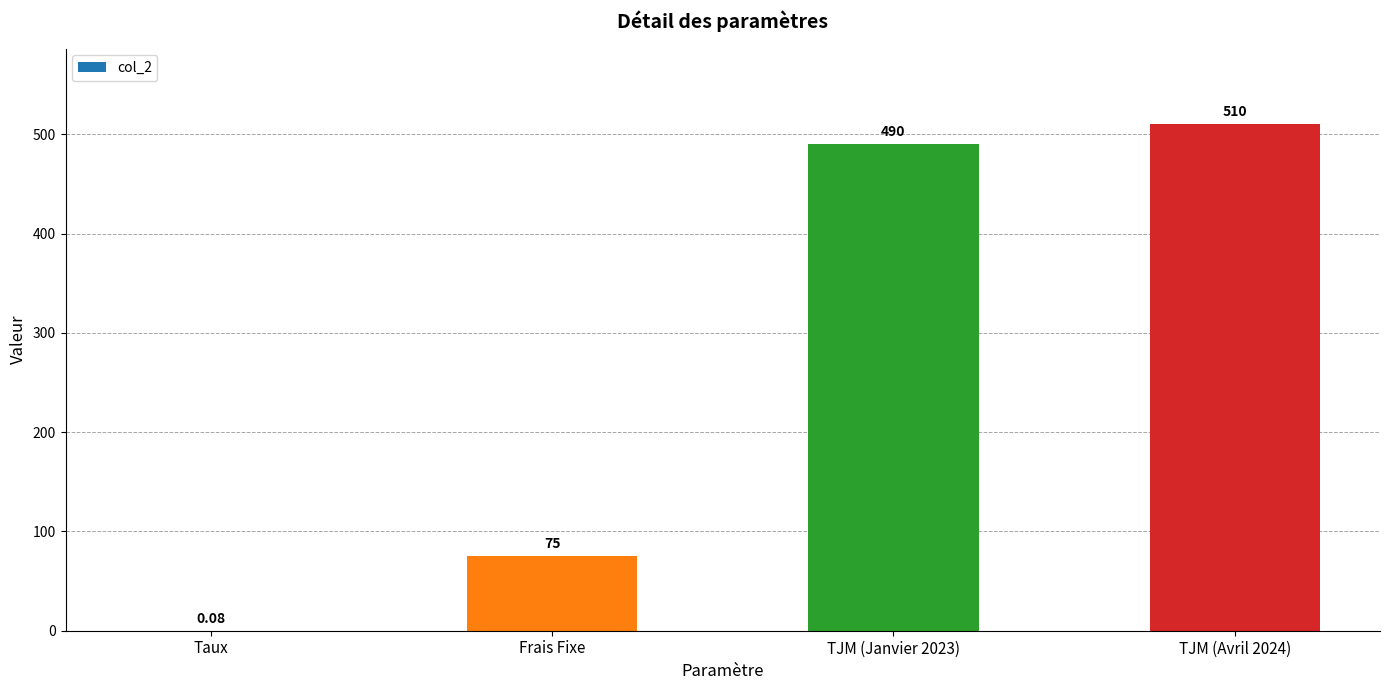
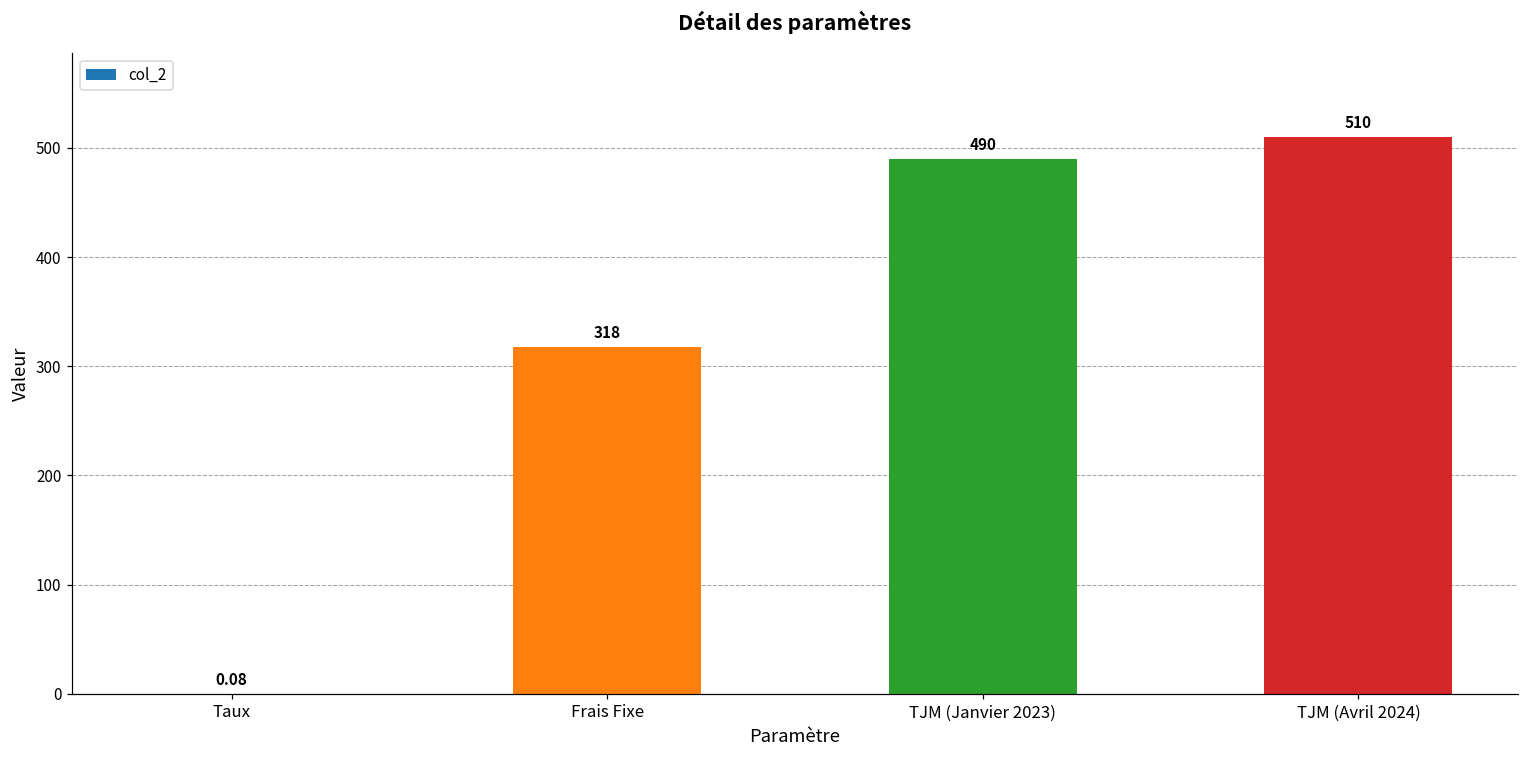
  {
    "Taux": 0.08,
-   "Frais Fixe": 75,
+   "Frais Fixe": 318,
    "TJM (Janvier 2023)": 490,
    "TJM (Avril 2024)": 510
  }
